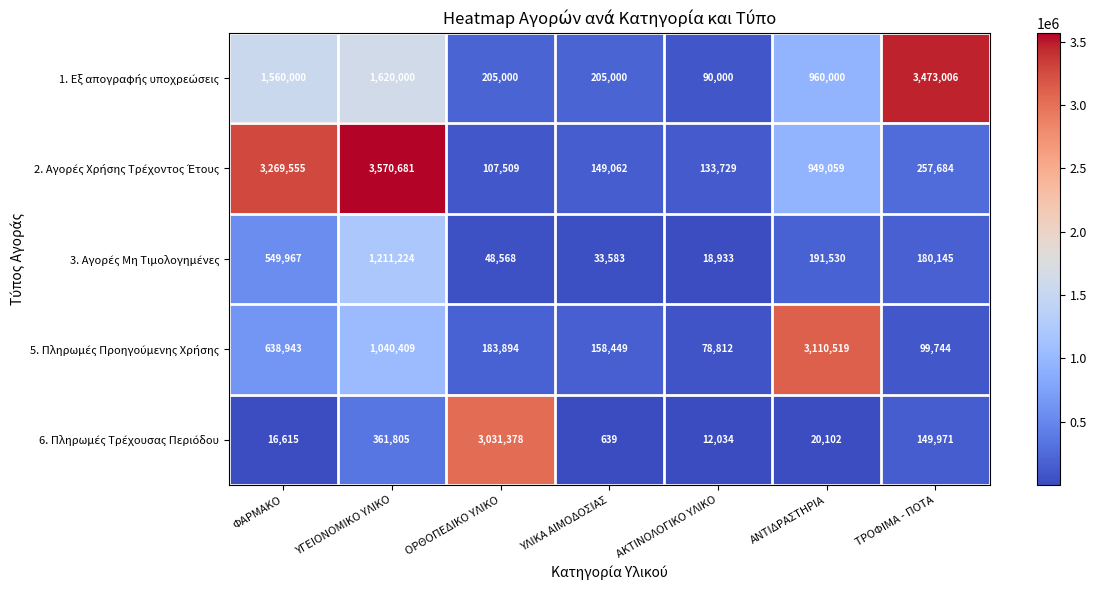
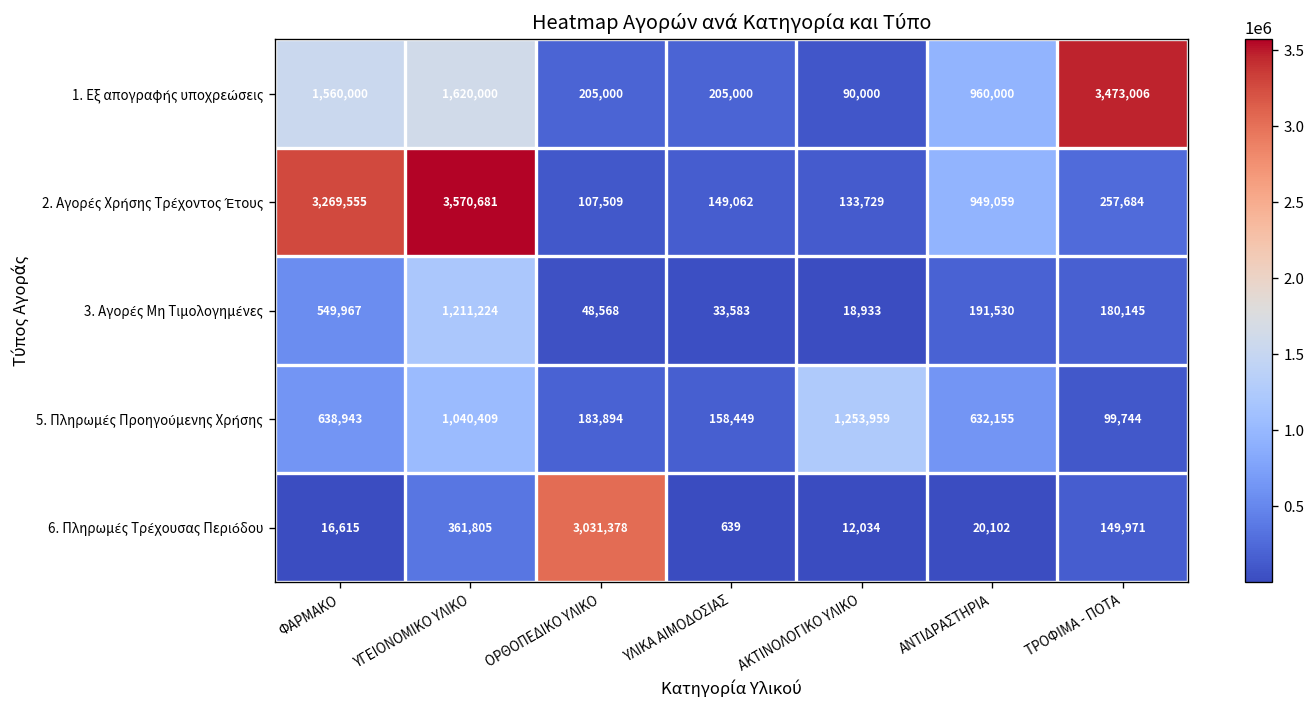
  {
    "1. Εξ απογραφής υποχρεώσεις": {
      "ΦΑΡΜΑΚΟ": "1,560,000",
      "ΟΡΘΟΠΕΔΙΚΟ ΥΛΙΚΟ": "205,000",
      "ΥΛΙΚΑ ΑΙΜΟΔΟΣΙΑΣ": "205,000",
      "ΑΚΤΙΝΟΛΟΓΙΚΟ ΥΛΙΚΟ": "90,000",
      "ΑΝΤΙΔΡΑΣΤΗΡΙΑ": "960,000",
      "ΤΡΟΦΙΜΑ - ΠΟΤΑ": "3,473,006"
    },
    "2. Αγορές Χρήσης Τρέχοντος Έτους": {
      "ΦΑΡΜΑΚΟ": "3,269,555",
      "ΥΓΕΙΟΝΟΜΙΚΟ ΥΛΙΚΟ": "3,570,681",
      "ΟΡΘΟΠΕΔΙΚΟ ΥΛΙΚΟ": "107,509",
      "ΥΛΙΚΑ ΑΙΜΟΔΟΣΙΑΣ": "149,062",
      "ΑΚΤΙΝΟΛΟΓΙΚΟ ΥΛΙΚΟ": "133,729",
      "ΑΝΤΙΔΡΑΣΤΗΡΙΑ": "949,059",
      "ΤΡΟΦΙΜΑ - ΠΟΤΑ": "257,684"
    },
    "3. Αγορές Μη Τιμολογημένες": {
      "ΦΑΡΜΑΚΟ": "549,967",
      "ΥΓΕΙΟΝΟΜΙΚΟ ΥΛΙΚΟ": "1,211,224",
      "ΟΡΘΟΠΕΔΙΚΟ ΥΛΙΚΟ": "48,568",
      "ΥΛΙΚΑ ΑΙΜΟΔΟΣΙΑΣ": "33,583",
      "ΑΚΤΙΝΟΛΟΓΙΚΟ ΥΛΙΚΟ": "18,933",
      "ΑΝΤΙΔΡΑΣΤΗΡΙΑ": "191,530",
      "ΤΡΟΦΙΜΑ - ΠΟΤΑ": "180,145"
    },
    "5. Πληρωμές Προηγούμενης Χρήσης": {
      "ΦΑΡΜΑΚΟ": "638,943",
      "ΥΓΕΙΟΝΟΜΙΚΟ ΥΛΙΚΟ": "1,040,409",
      "ΟΡΘΟΠΕΔΙΚΟ ΥΛΙΚΟ": "183,894",
      "ΥΛΙΚΑ ΑΙΜΟΔΟΣΙΑΣ": "158,449",
-     "ΑΚΤΙΝΟΛΟΓΙΚΟ ΥΛΙΚΟ": "78,812",
-     "ΑΝΤΙΔΡΑΣΤΗΡΙΑ": "3,110,519",
+     "ΑΚΤΙΝΟΛΟΓΙΚΟ ΥΛΙΚΟ": "1,253,959",
+     "ΑΝΤΙΔΡΑΣΤΗΡΙΑ": "632,155",
      "ΤΡΟΦΙΜΑ - ΠΟΤΑ": "99,744"
    },
    "6. Πληρωμές Τρέχουσας Περιόδου": {
      "ΦΑΡΜΑΚΟ": "16,615",
      "ΥΓΕΙΟΝΟΜΙΚΟ ΥΛΙΚΟ": "361,805",
      "ΟΡΘΟΠΕΔΙΚΟ ΥΛΙΚΟ": "3,031,378",
      "ΥΛΙΚΑ ΑΙΜΟΔΟΣΙΑΣ": "639",
      "ΑΚΤΙΝΟΛΟΓΙΚΟ ΥΛΙΚΟ": "12,034",
      "ΑΝΤΙΔΡΑΣΤΗΡΙΑ": "20,102",
      "ΤΡΟΦΙΜΑ - ΠΟΤΑ": "149,971"
    }
  }
